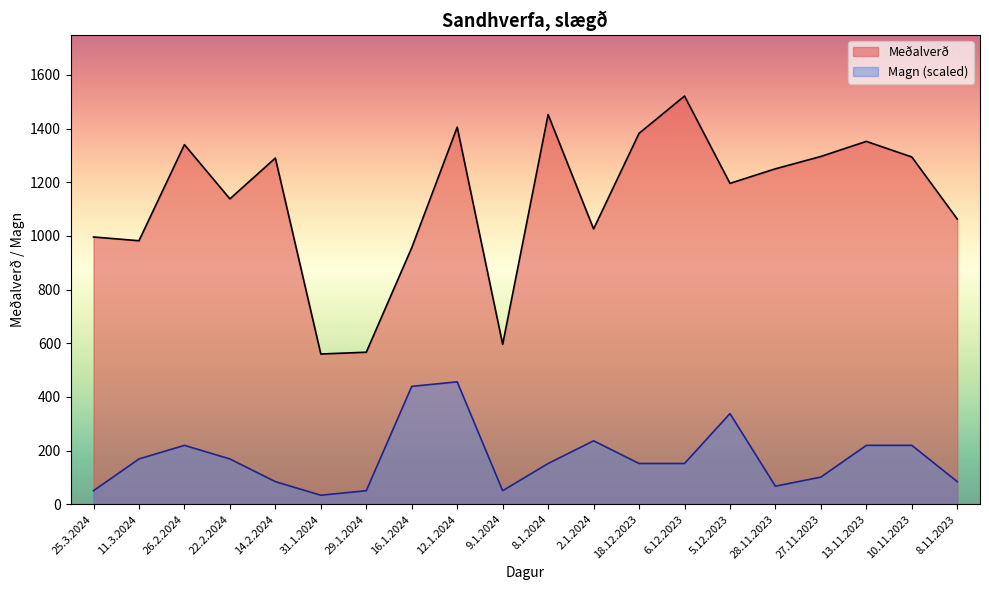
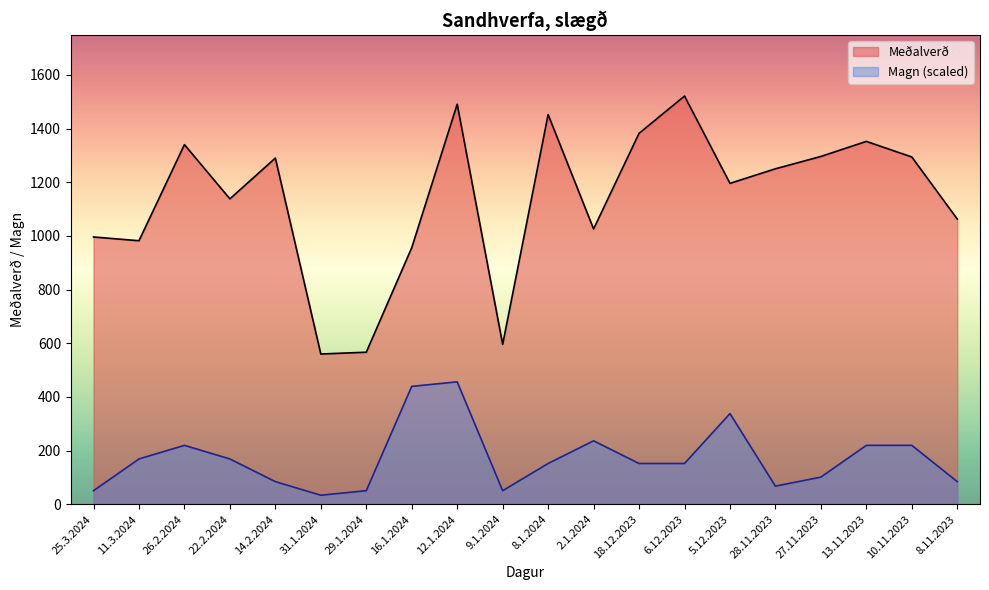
  {
    "Meðalverð": {
      "25.3.2024": 1000,
      "11.3.2024": 980,
      "26.2.2024": 1340,
      "22.2.2024": 1140,
      "14.2.2024": 1290,
      "31.1.2024": 560,
      "29.1.2024": 570,
      "16.1.2024": 960,
-     "12.1.2024": 1410,
+     "12.1.2024": 1490,
      "9.1.2024": 600,
      "8.1.2024": 1450,
      "2.1.2024": 1030,
      "18.12.2023": 1380,
      "6.12.2023": 1520,
      "5.12.2023": 1200,
      "28.11.2023": 1250,
      "27.11.2023": 1300,
      "13.11.2023": 1350,
      "10.11.2023": 1290,
      "8.11.2023": 1060
    },
    "Magn (scaled)": {
      "25.3.2024": 50,
      "11.3.2024": 170,
      "26.2.2024": 220,
      "22.2.2024": 170,
      "14.2.2024": 80,
      "31.1.2024": 30,
      "29.1.2024": 50,
      "16.1.2024": 440,
      "12.1.2024": 460,
      "9.1.2024": 50,
      "8.1.2024": 150,
      "2.1.2024": 240,
      "18.12.2023": 150,
      "6.12.2023": 150,
      "5.12.2023": 340,
      "28.11.2023": 70,
      "27.11.2023": 100,
      "13.11.2023": 220,
      "10.11.2023": 220,
      "8.11.2023": 80
    }
  }
